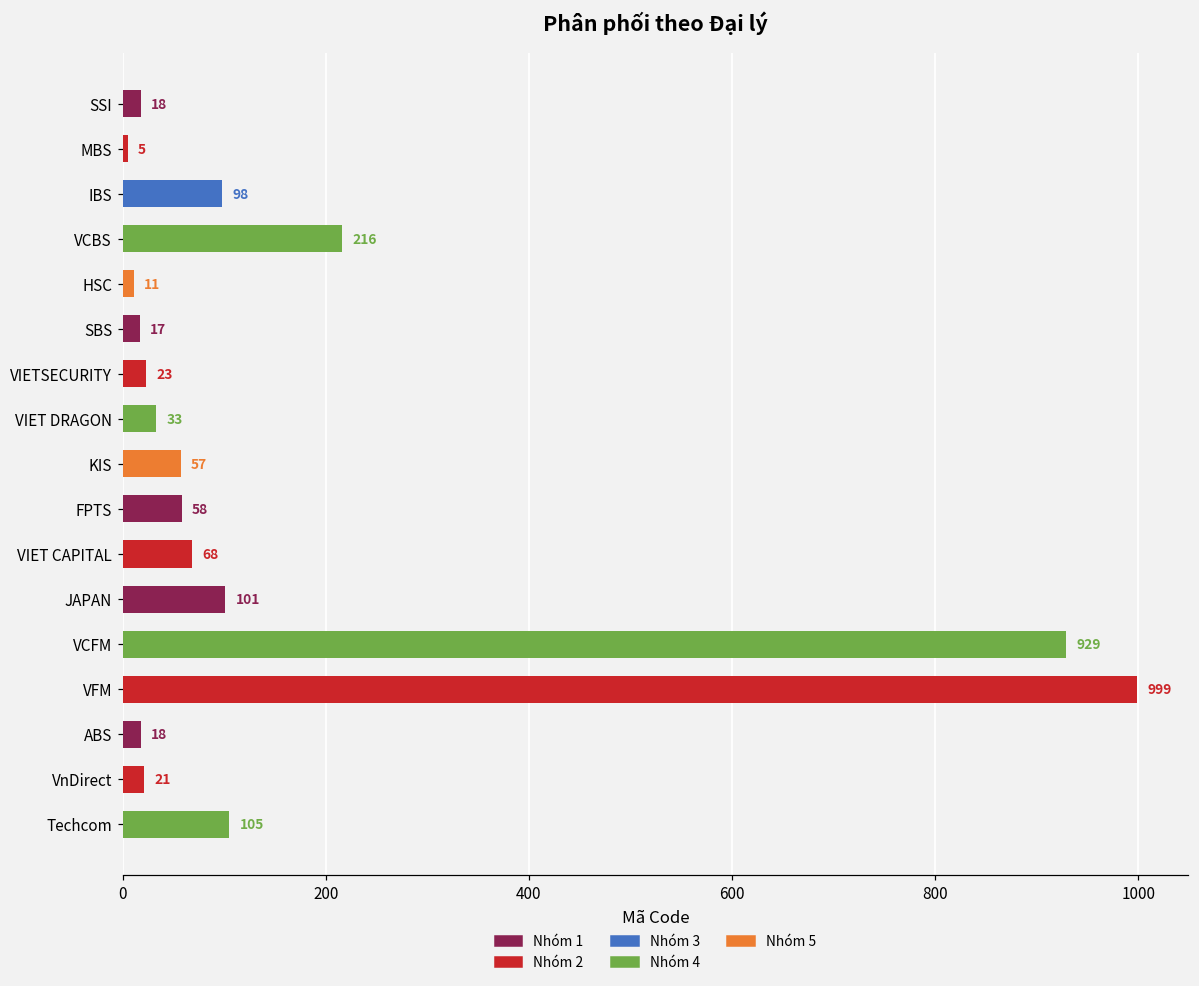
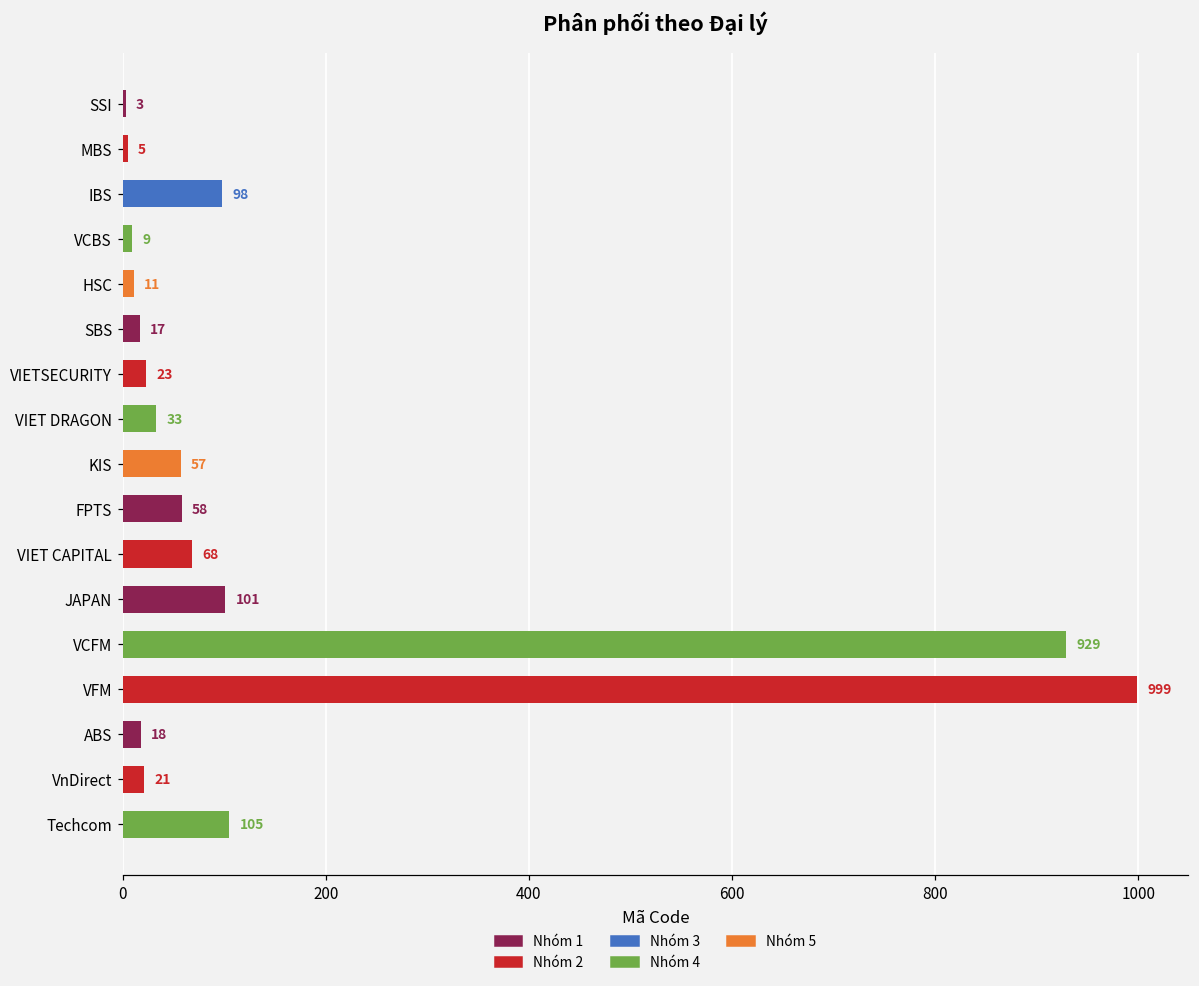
  {
-   "SSI": 18,
+   "SSI": 3,
    "MBS": 5,
    "IBS": 98,
-   "VCBS": 216,
+   "VCBS": 9,
    "HSC": 11,
    "SBS": 17,
    "VIETSECURITY": 23,
    "VIET DRAGON": 33,
    "KIS": 57,
    "FPTS": 58,
    "VIET CAPITAL": 68,
    "JAPAN": 101,
    "VCFM": 929,
    "VFM": 999,
    "ABS": 18,
    "VnDirect": 21,
    "Techcom": 105
  }
